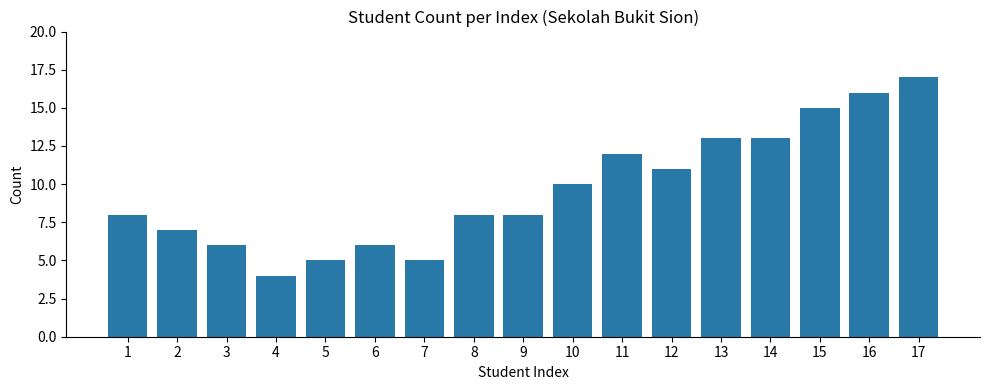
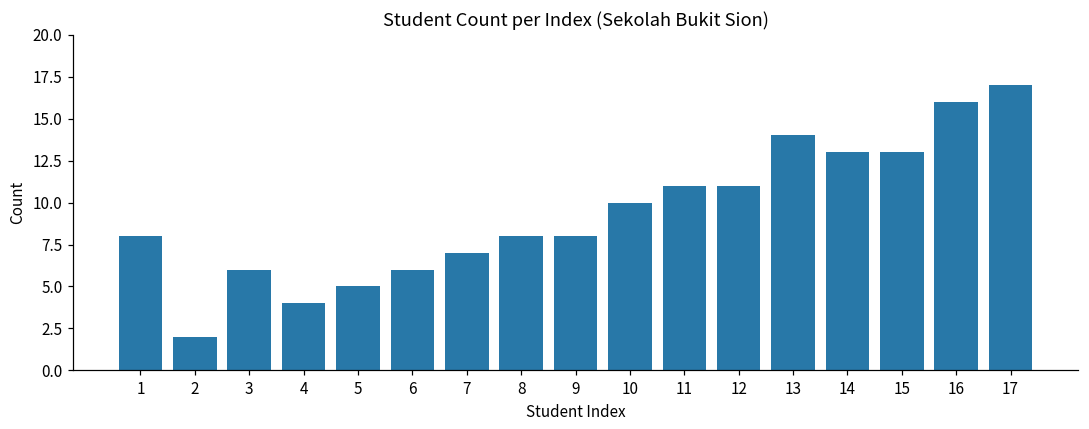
  {
    "1": 8,
-   "2": 7,
+   "2": 2,
    "3": 6,
    "4": 4,
    "5": 5,
    "6": 6,
-   "7": 5,
+   "7": 7,
    "8": 8,
    "9": 8,
    "10": 10,
-   "11": 12,
+   "11": 11,
    "12": 11,
-   "13": 13,
+   "13": 14,
    "14": 13,
-   "15": 15,
+   "15": 13,
    "16": 16,
    "17": 17
  }
